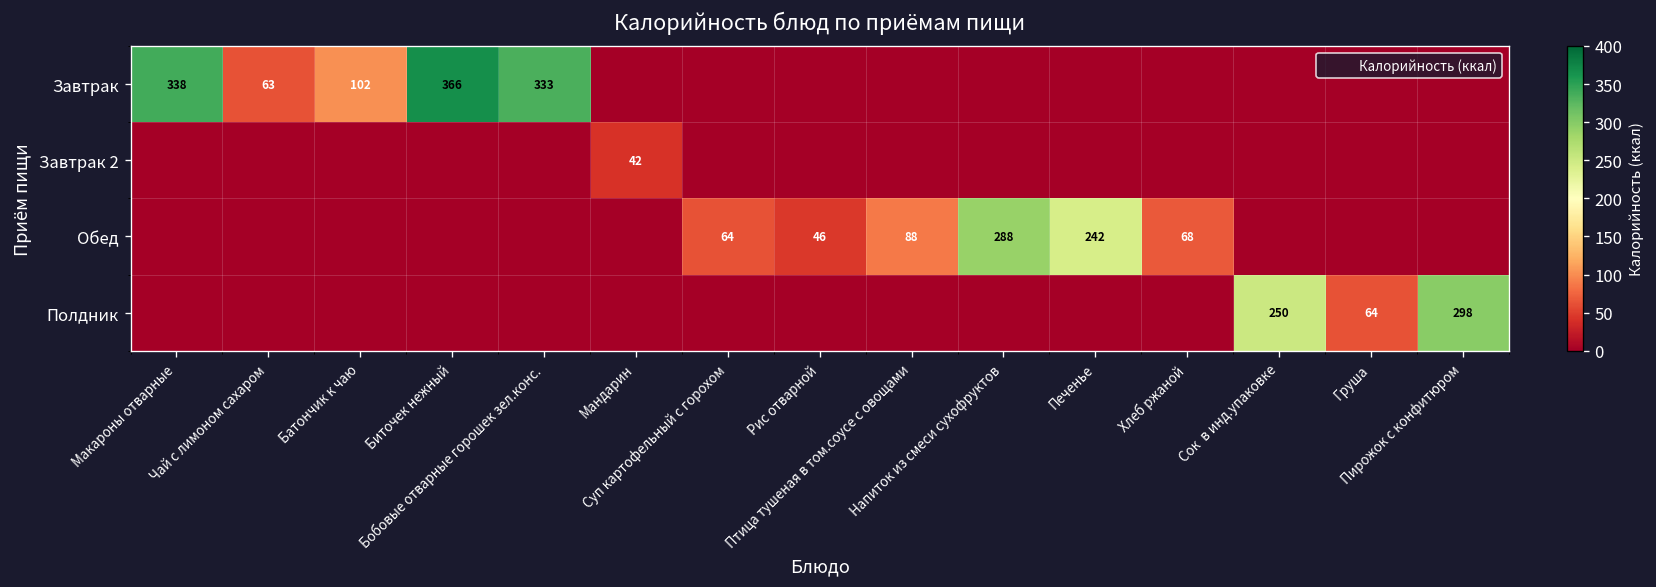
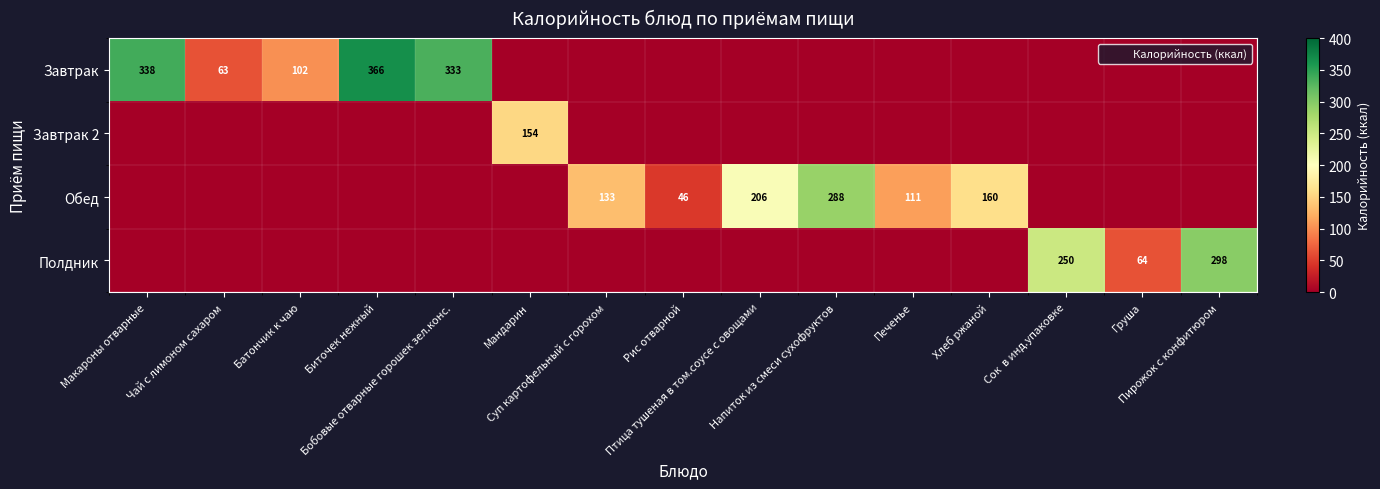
  {
    "Завтрак": {
      "Макароны отварные": 338,
      "Чай с лимоном сахаром": 63,
      "Батончик к чаю": 102,
      "Биточек нежный": 366,
      "Бобовые отварные горошек зел.конс.": 333
    },
    "Завтрак 2": {
-     "Мандарин": 42
+     "Мандарин": 154
    },
    "Обед": {
-     "Суп картофельный с горохом": 64,
+     "Суп картофельный с горохом": 133,
      "Рис отварной": 46,
-     "Птица тушеная в том.соусе с овощами": 88,
+     "Птица тушеная в том.соусе с овощами": 206,
      "Напиток из смеси сухофруктов": 288,
-     "Печенье": 242,
-     "Хлеб ржаной": 68
+     "Печенье": 111,
+     "Хлеб ржаной": 160
    },
    "Полдник": {
      "Сок в инд.упаковке": 250,
      "Груша": 64,
      "Пирожок с конфитюром": 298
    }
  }
